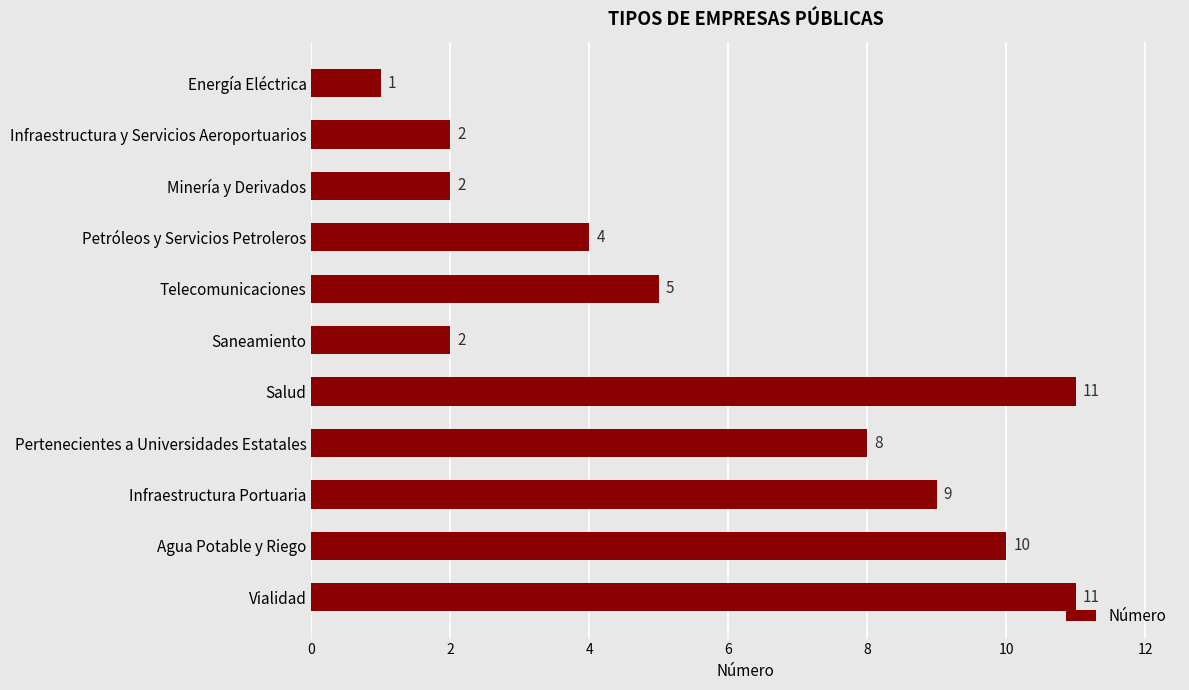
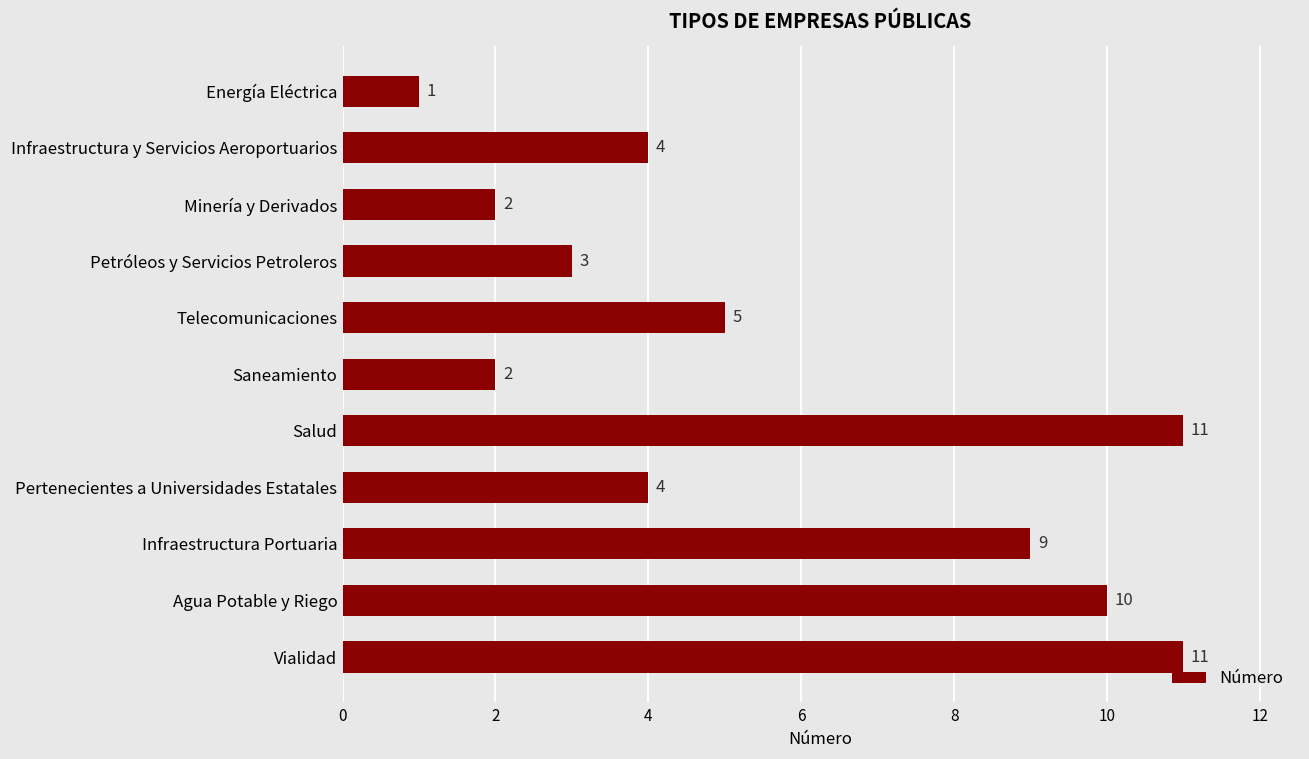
  {
    "Energía Eléctrica": 1,
-   "Infraestructura y Servicios Aeroportuarios": 2,
+   "Infraestructura y Servicios Aeroportuarios": 4,
    "Minería y Derivados": 2,
-   "Petróleos y Servicios Petroleros": 4,
+   "Petróleos y Servicios Petroleros": 3,
    "Telecomunicaciones": 5,
    "Saneamiento": 2,
    "Salud": 11,
-   "Pertenecientes a Universidades Estatales": 8,
+   "Pertenecientes a Universidades Estatales": 4,
    "Infraestructura Portuaria": 9,
    "Agua Potable y Riego": 10,
    "Vialidad": 11
  }
